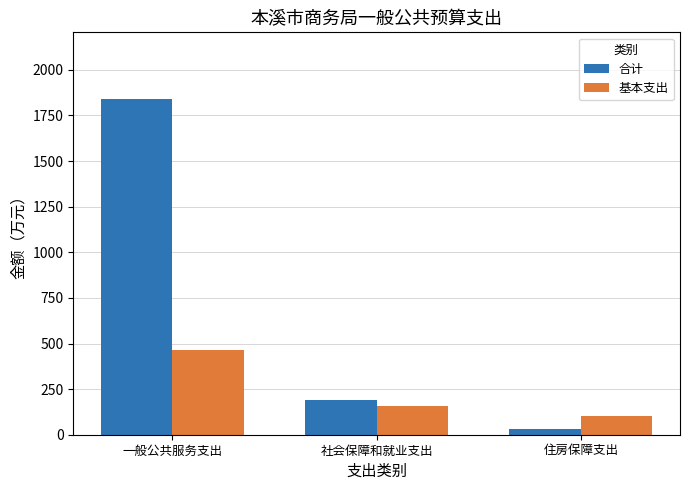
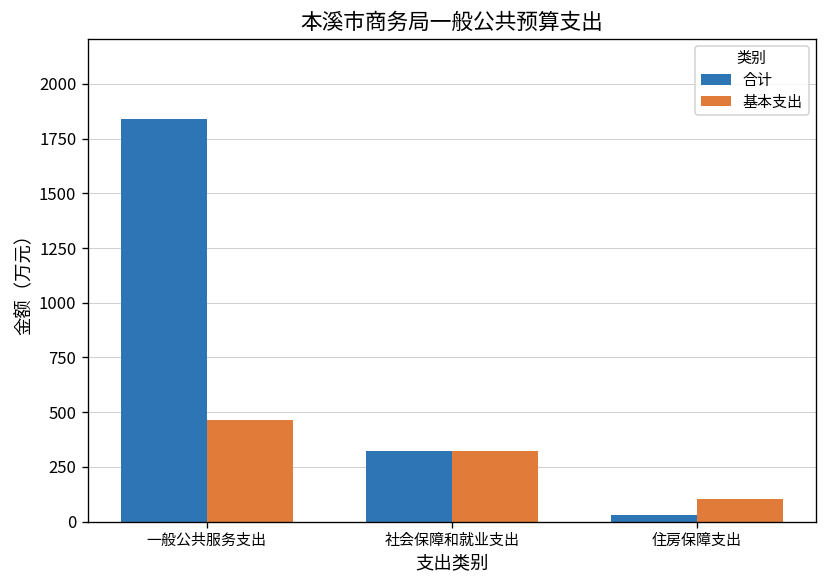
  {
    "合计": {
      "一般公共服务支出": 1840,
-     "社会保障和就业支出": 190,
+     "社会保障和就业支出": 320,
      "住房保障支出": 30
    },
    "基本支出": {
      "一般公共服务支出": 460,
-     "社会保障和就业支出": 160,
+     "社会保障和就业支出": 320,
      "住房保障支出": 100
    }
  }
